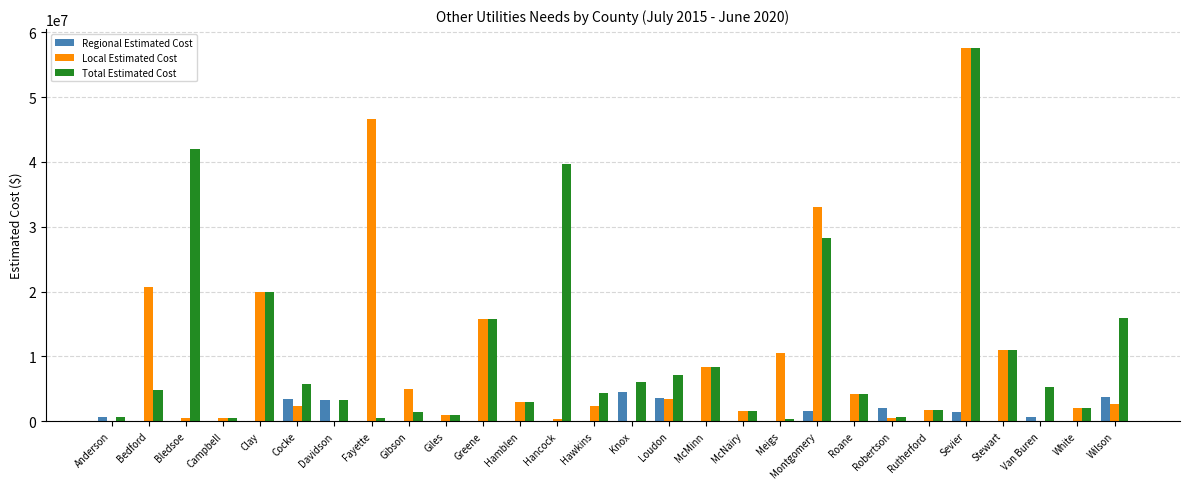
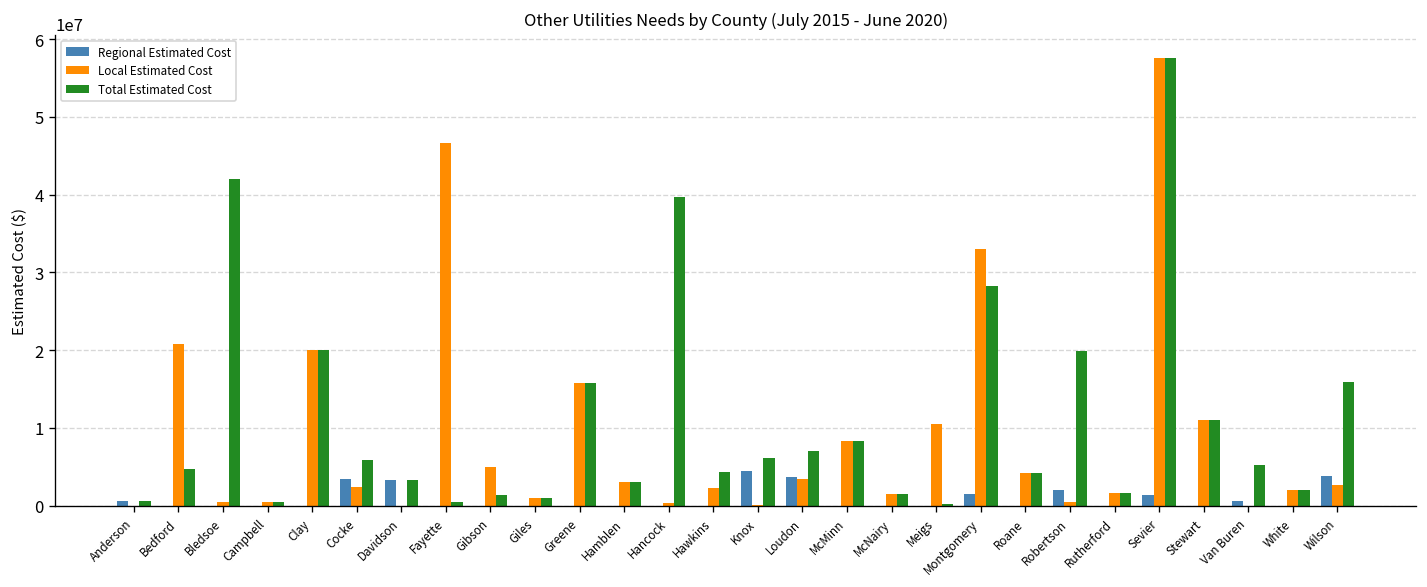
  {
    "Regional Estimated Cost": {
      "Anderson": 1000000,
      "Bedford": 0,
      "Bledsoe": 0,
      "Campbell": 0,
      "Clay": 0,
      "Cocke": 3000000,
      "Davidson": 3000000,
      "Fayette": 0,
      "Gibson": 0,
      "Giles": 0,
      "Greene": 0,
      "Hamblen": 0,
      "Hancock": 0,
      "Hawkins": 0,
      "Knox": 4000000,
      "Loudon": 4000000,
      "McMinn": 0,
      "McNairy": 0,
      "Meigs": 0,
      "Montgomery": 2000000,
      "Roane": 0,
      "Robertson": 2000000,
      "Rutherford": 0,
      "Sevier": 1000000,
      "Stewart": 0,
      "Van Buren": 1000000,
      "White": 0,
      "Wilson": 4000000
    },
    "Local Estimated Cost": {
      "Anderson": 0,
      "Bedford": 21000000,
      "Bledsoe": 1000000,
      "Campbell": 0,
      "Clay": 20000000,
      "Cocke": 2000000,
      "Davidson": 0,
      "Fayette": 47000000,
      "Gibson": 5000000,
      "Giles": 1000000,
      "Greene": 16000000,
      "Hamblen": 3000000,
      "Hawkins": 2000000,
      "Loudon": 3000000,
      "McMinn": 8000000,
      "McNairy": 2000000,
      "Meigs": 10000000,
      "Montgomery": 33000000,
      "Roane": 4000000,
      "Robertson": 0,
      "Rutherford": 2000000,
      "Sevier": 58000000,
      "Stewart": 11000000,
      "Van Buren": 0,
      "White": 2000000,
      "Wilson": 3000000
    },
    "Total Estimated Cost": {
      "Anderson": 1000000,
      "Bedford": 5000000,
      "Bledsoe": 42000000,
      "Campbell": 0,
      "Clay": 20000000,
      "Cocke": 6000000,
      "Davidson": 3000000,
      "Fayette": 0,
      "Gibson": 1000000,
      "Giles": 1000000,
      "Greene": 16000000,
      "Hamblen": 3000000,
      "Hancock": 40000000,
      "Hawkins": 4000000,
      "Knox": 6000000,
      "Loudon": 7000000,
      "McMinn": 8000000,
      "McNairy": 2000000,
      "Montgomery": 28000000,
      "Roane": 4000000,
-     "Robertson": 1000000,
+     "Robertson": 20000000,
      "Rutherford": 2000000,
      "Sevier": 58000000,
      "Stewart": 11000000,
      "Van Buren": 5000000,
      "White": 2000000,
      "Wilson": 16000000
    }
  }
